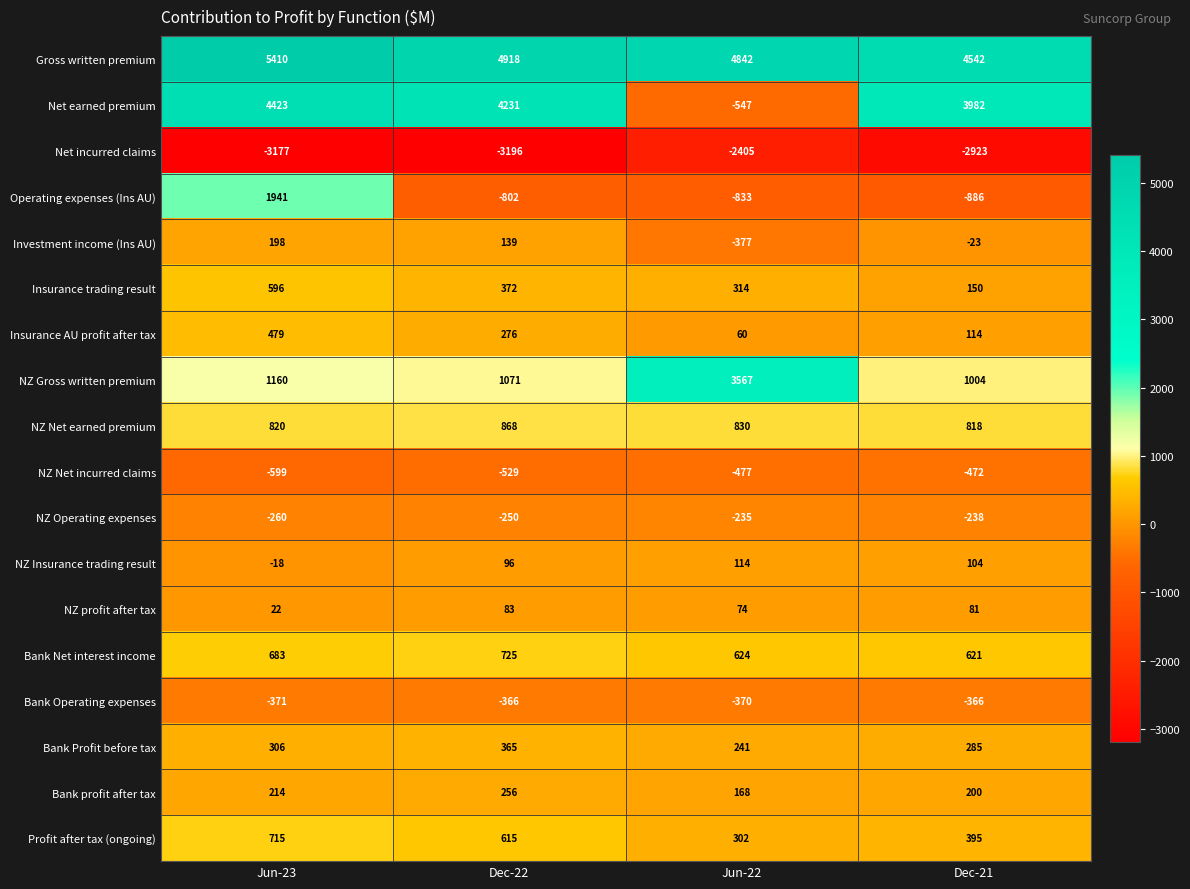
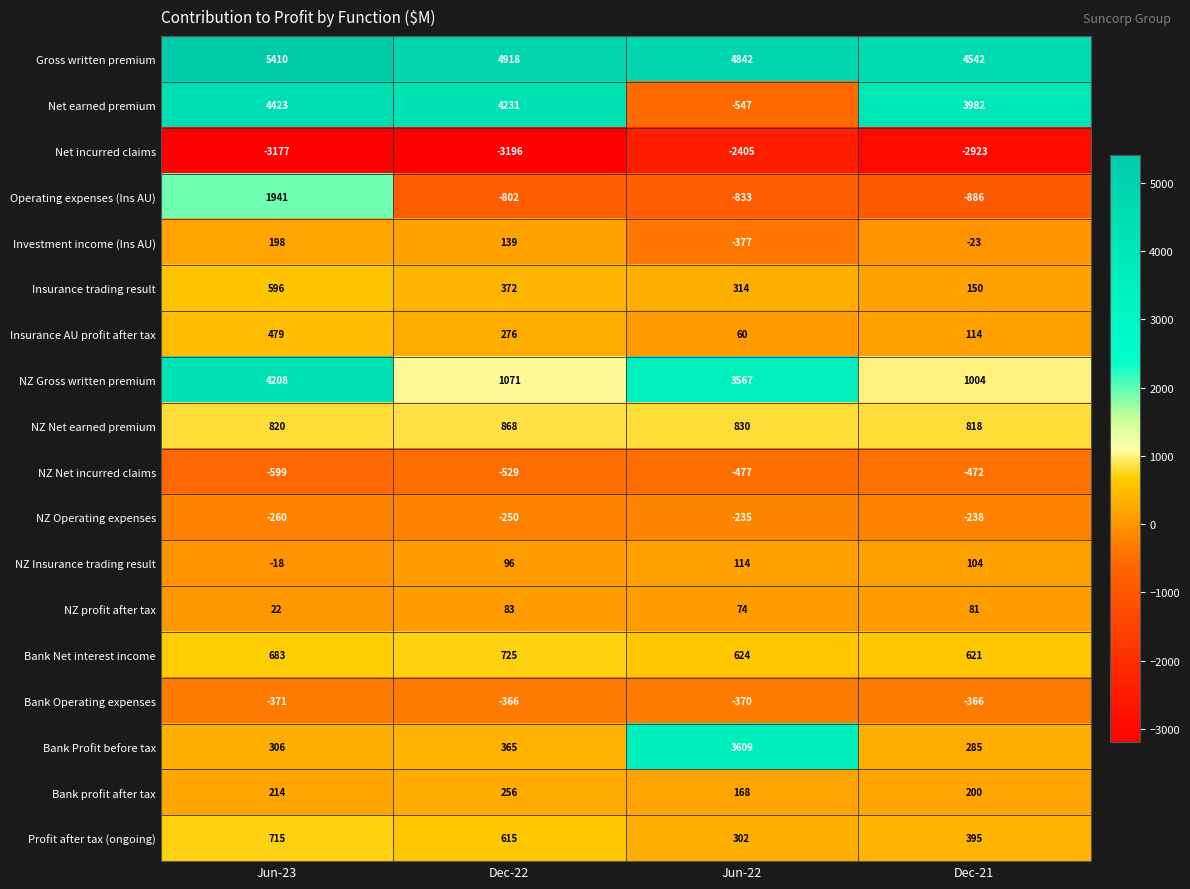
  {
    "Gross written premium": {
      "Jun-23": 5410,
      "Dec-22": 4918,
      "Jun-22": 4842,
      "Dec-21": 4542
    },
    "Net earned premium": {
      "Jun-23": 4423,
      "Dec-22": 4231,
      "Jun-22": -547,
      "Dec-21": 3982
    },
    "Net incurred claims": {
      "Jun-23": -3177,
      "Dec-22": -3196,
      "Jun-22": -2405,
      "Dec-21": -2923
    },
    "Operating expenses (Ins AU)": {
      "Jun-23": 1941,
      "Dec-22": -802,
      "Jun-22": -833,
      "Dec-21": -886
    },
    "Investment income (Ins AU)": {
      "Jun-23": 198,
      "Dec-22": 139,
      "Jun-22": -377,
      "Dec-21": -23
    },
    "Insurance trading result": {
      "Jun-23": 596,
      "Dec-22": 372,
      "Jun-22": 314,
      "Dec-21": 150
    },
    "Insurance AU profit after tax": {
      "Jun-23": 479,
      "Dec-22": 276,
      "Jun-22": 60,
      "Dec-21": 114
    },
    "NZ Gross written premium": {
-     "Jun-23": 1160,
+     "Jun-23": 4208,
      "Dec-22": 1071,
      "Jun-22": 3567,
      "Dec-21": 1004
    },
    "NZ Net earned premium": {
      "Jun-23": 820,
      "Dec-22": 868,
      "Jun-22": 830,
      "Dec-21": 818
    },
    "NZ Net incurred claims": {
      "Jun-23": -599,
      "Dec-22": -529,
      "Jun-22": -477,
      "Dec-21": -472
    },
    "NZ Operating expenses": {
      "Jun-23": -260,
      "Dec-22": -250,
      "Jun-22": -235,
      "Dec-21": -238
    },
    "NZ Insurance trading result": {
      "Jun-23": -18,
      "Dec-22": 96,
      "Jun-22": 114,
      "Dec-21": 104
    },
    "NZ profit after tax": {
      "Jun-23": 22,
      "Dec-22": 83,
      "Jun-22": 74,
      "Dec-21": 81
    },
    "Bank Net interest income": {
      "Jun-23": 683,
      "Dec-22": 725,
      "Jun-22": 624,
      "Dec-21": 621
    },
    "Bank Operating expenses": {
      "Jun-23": -371,
      "Dec-22": -366,
      "Jun-22": -370,
      "Dec-21": -366
    },
    "Bank Profit before tax": {
      "Jun-23": 306,
      "Dec-22": 365,
-     "Jun-22": 241,
+     "Jun-22": 3609,
      "Dec-21": 285
    },
    "Bank profit after tax": {
      "Jun-23": 214,
      "Dec-22": 256,
      "Jun-22": 168,
      "Dec-21": 200
    },
    "Profit after tax (ongoing)": {
      "Jun-23": 715,
      "Dec-22": 615,
      "Jun-22": 302,
      "Dec-21": 395
    }
  }
